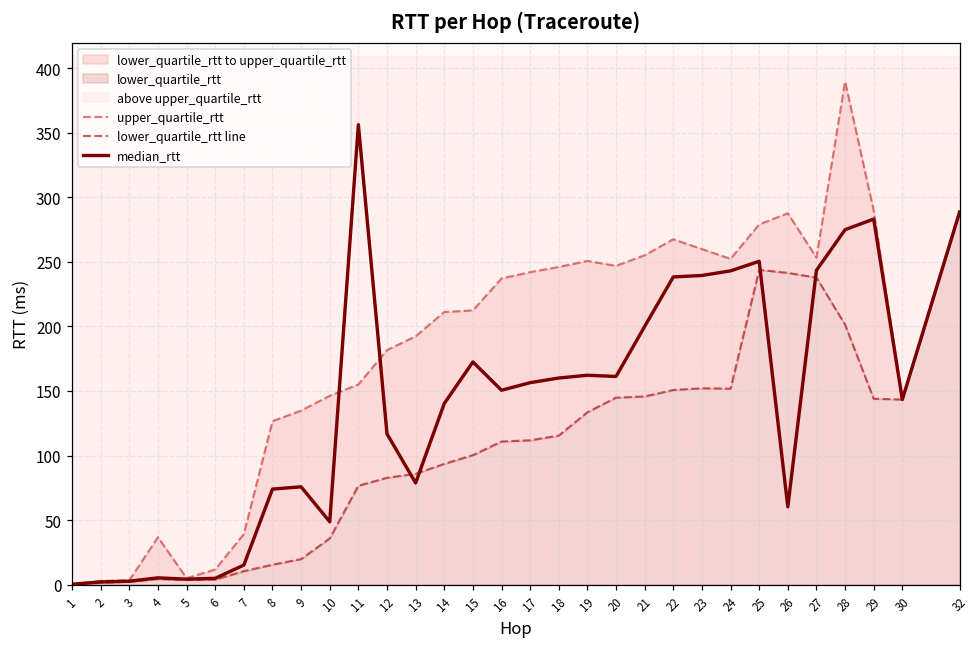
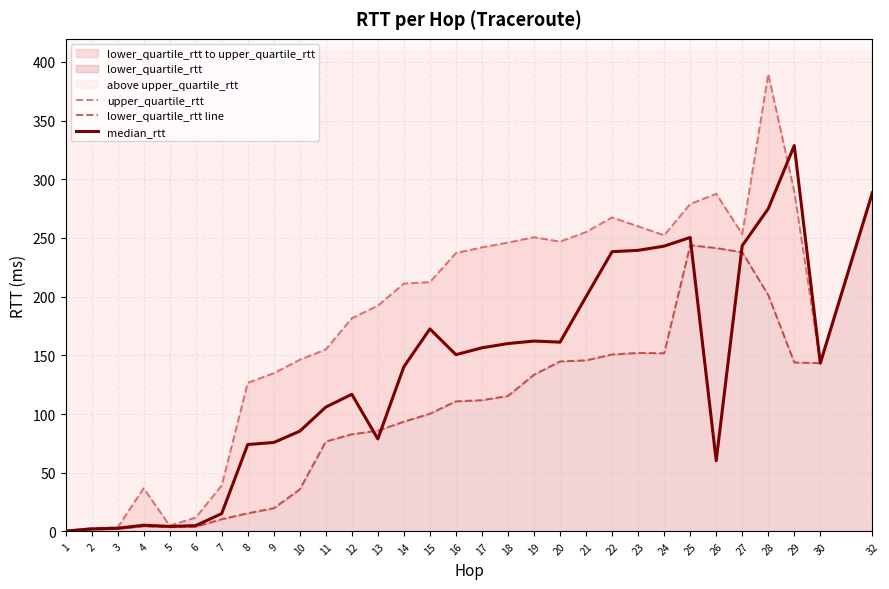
  {
    "median_rtt": {
      "7": 15,
      "8": 74,
      "9": 76,
-     "10": 49,
-     "11": 356,
+     "10": 85,
+     "11": 106,
      "12": 117,
      "13": 79,
      "14": 140,
      "15": 173,
      "16": 151,
      "17": 156,
      "18": 160,
      "19": 162,
      "20": 161,
      "21": 200,
      "22": 238,
      "23": 239,
      "24": 243,
      "25": 250,
      "26": 60,
      "27": 243,
      "28": 275,
-     "29": 283
+     "29": 329
    }
  }
